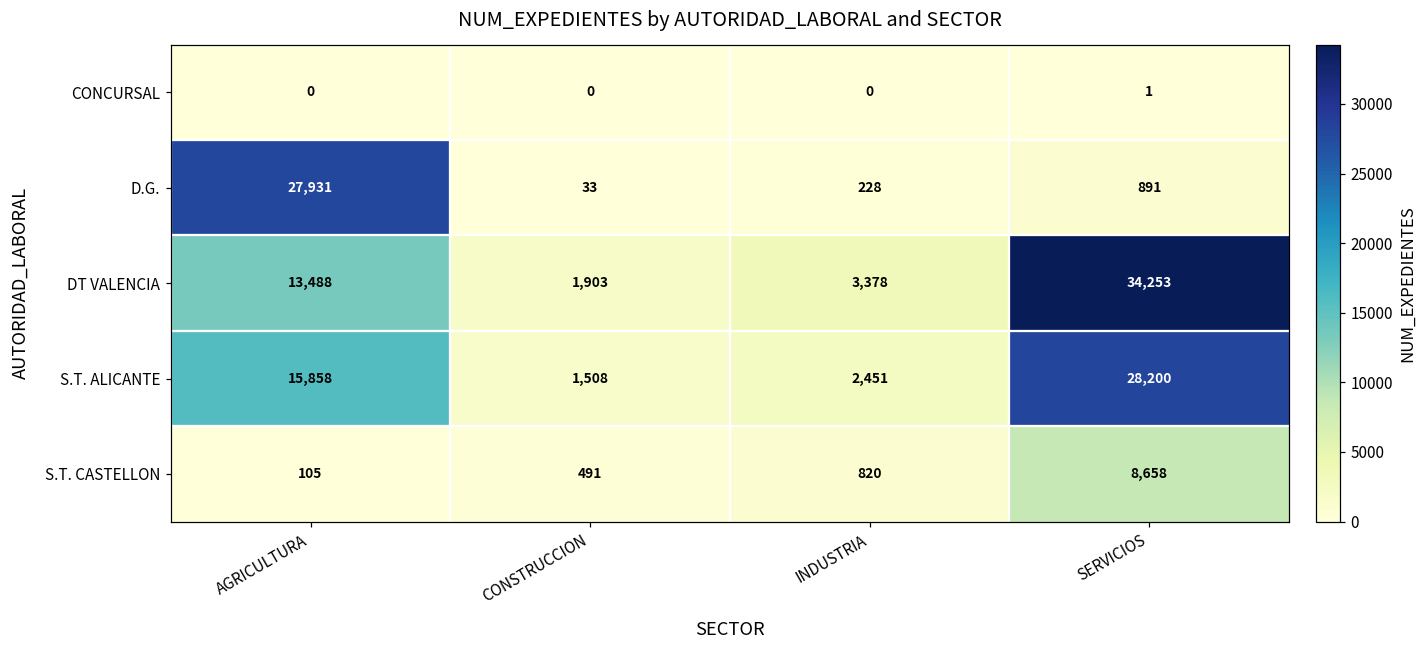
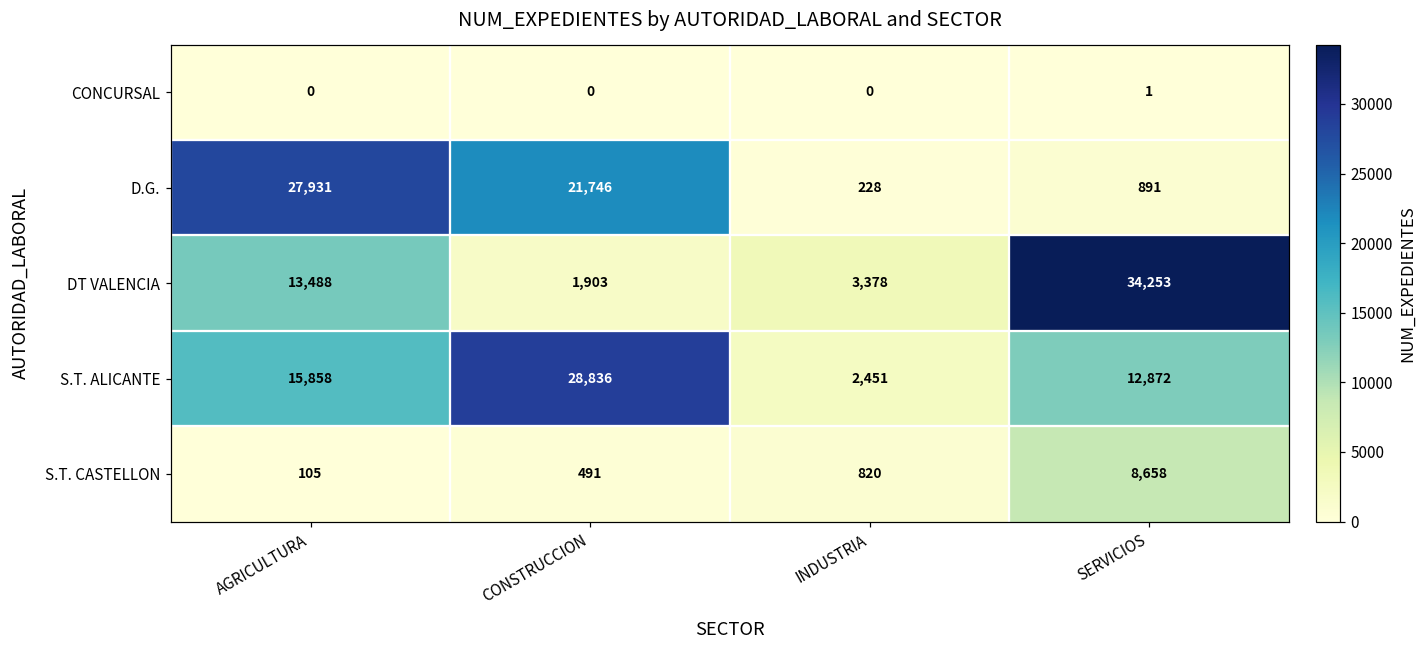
  {
    "CONCURSAL": {
      "AGRICULTURA": "0",
      "CONSTRUCCION": "0",
      "INDUSTRIA": "0",
      "SERVICIOS": "1"
    },
    "D.G.": {
      "AGRICULTURA": "27,931",
-     "CONSTRUCCION": "33",
+     "CONSTRUCCION": "21,746",
      "INDUSTRIA": "228",
      "SERVICIOS": "891"
    },
    "DT VALENCIA": {
      "AGRICULTURA": "13,488",
      "CONSTRUCCION": "1,903",
      "INDUSTRIA": "3,378",
      "SERVICIOS": "34,253"
    },
    "S.T. ALICANTE": {
      "AGRICULTURA": "15,858",
-     "CONSTRUCCION": "1,508",
+     "CONSTRUCCION": "28,836",
      "INDUSTRIA": "2,451",
-     "SERVICIOS": "28,200"
+     "SERVICIOS": "12,872"
    },
    "S.T. CASTELLON": {
      "AGRICULTURA": "105",
      "CONSTRUCCION": "491",
      "INDUSTRIA": "820",
      "SERVICIOS": "8,658"
    }
  }
